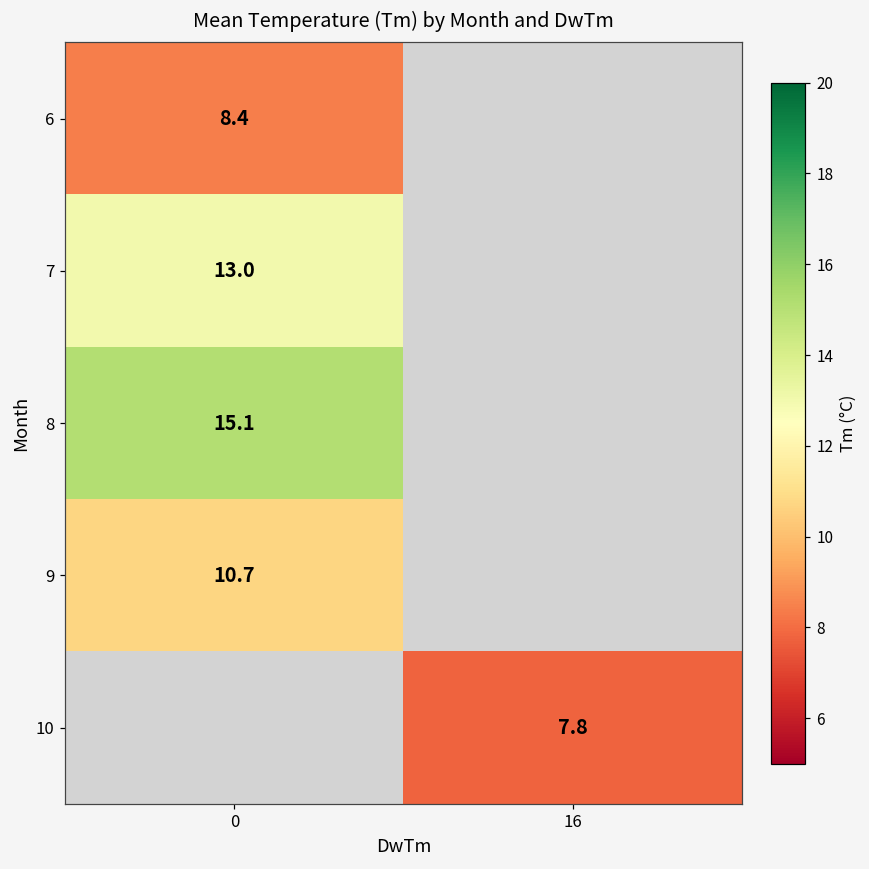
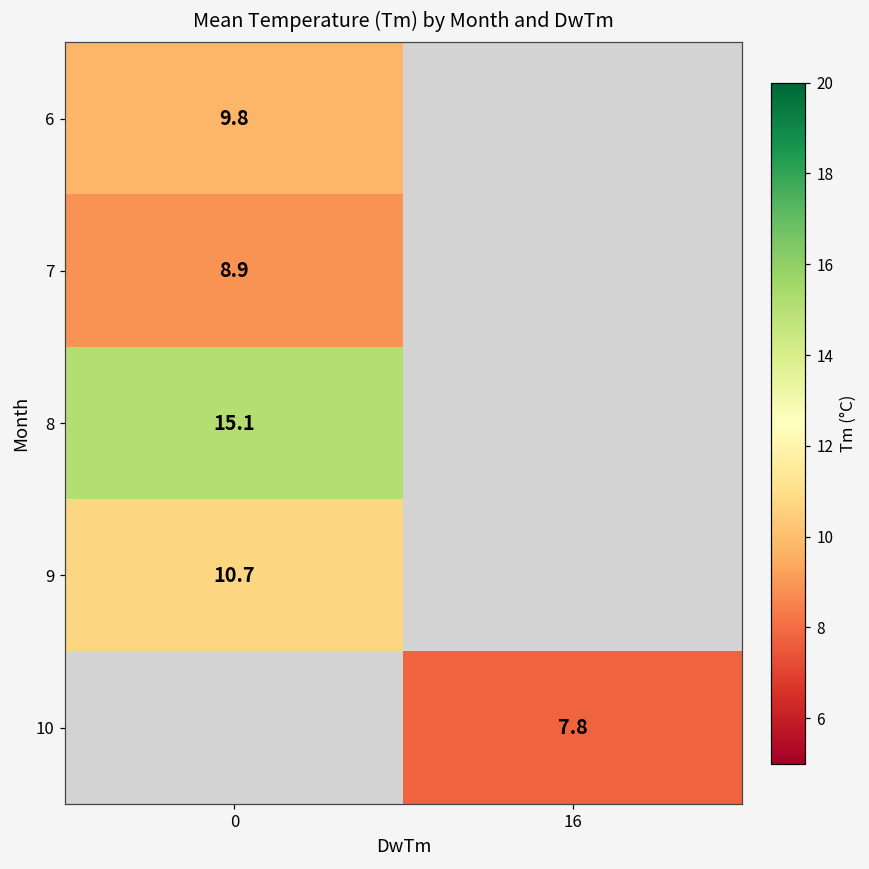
  {
    "6": {
-     "0": 8.4
+     "0": 9.8
    },
    "7": {
-     "0": 13.0
+     "0": 8.9
    },
    "8": {
      "0": 15.1
    },
    "9": {
      "0": 10.7
    },
    "10": {
      "16": 7.8
    }
  }
